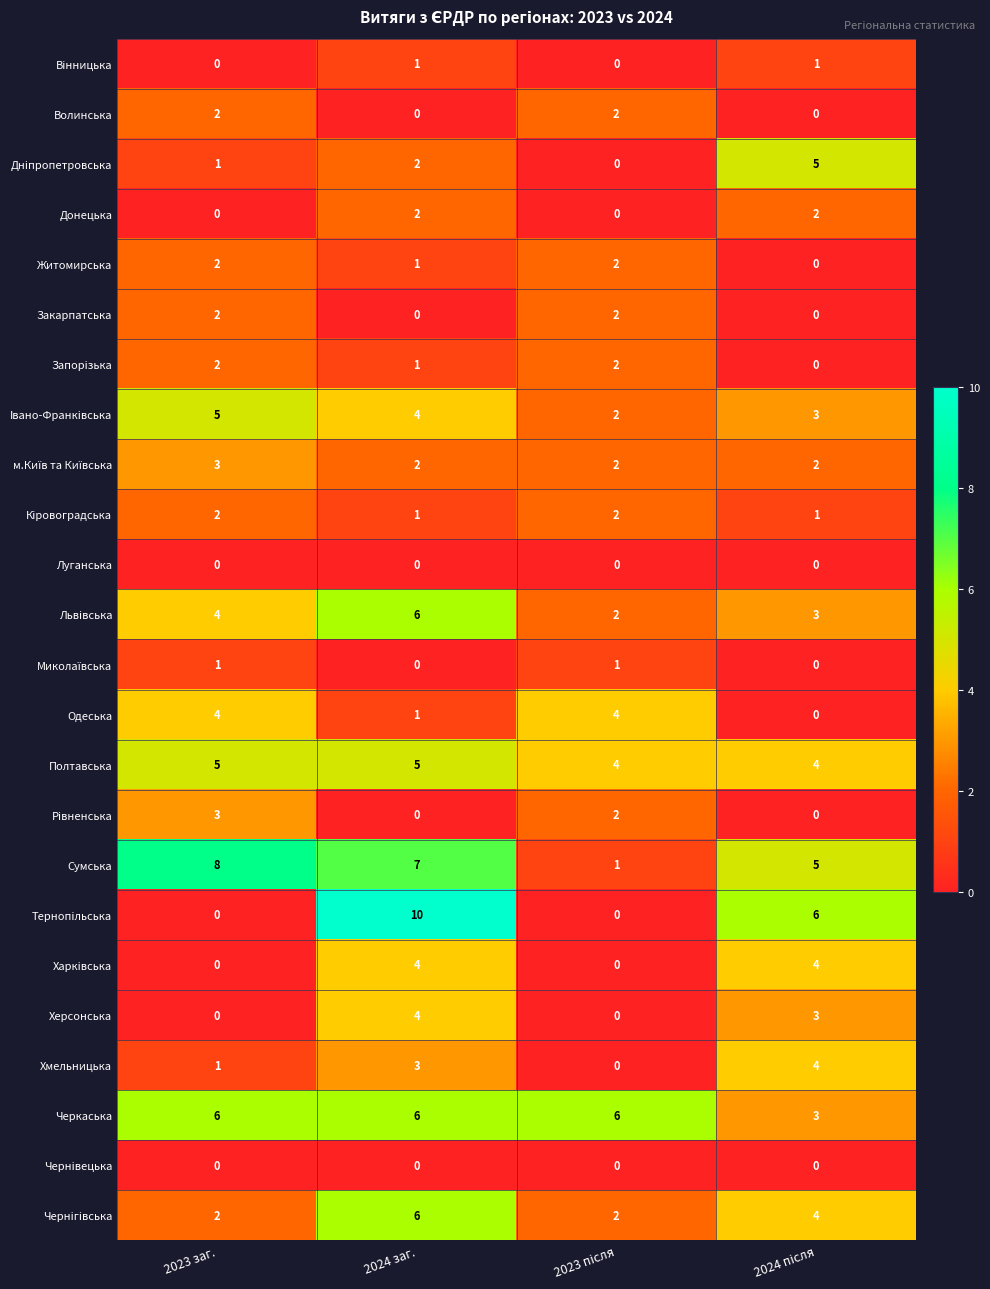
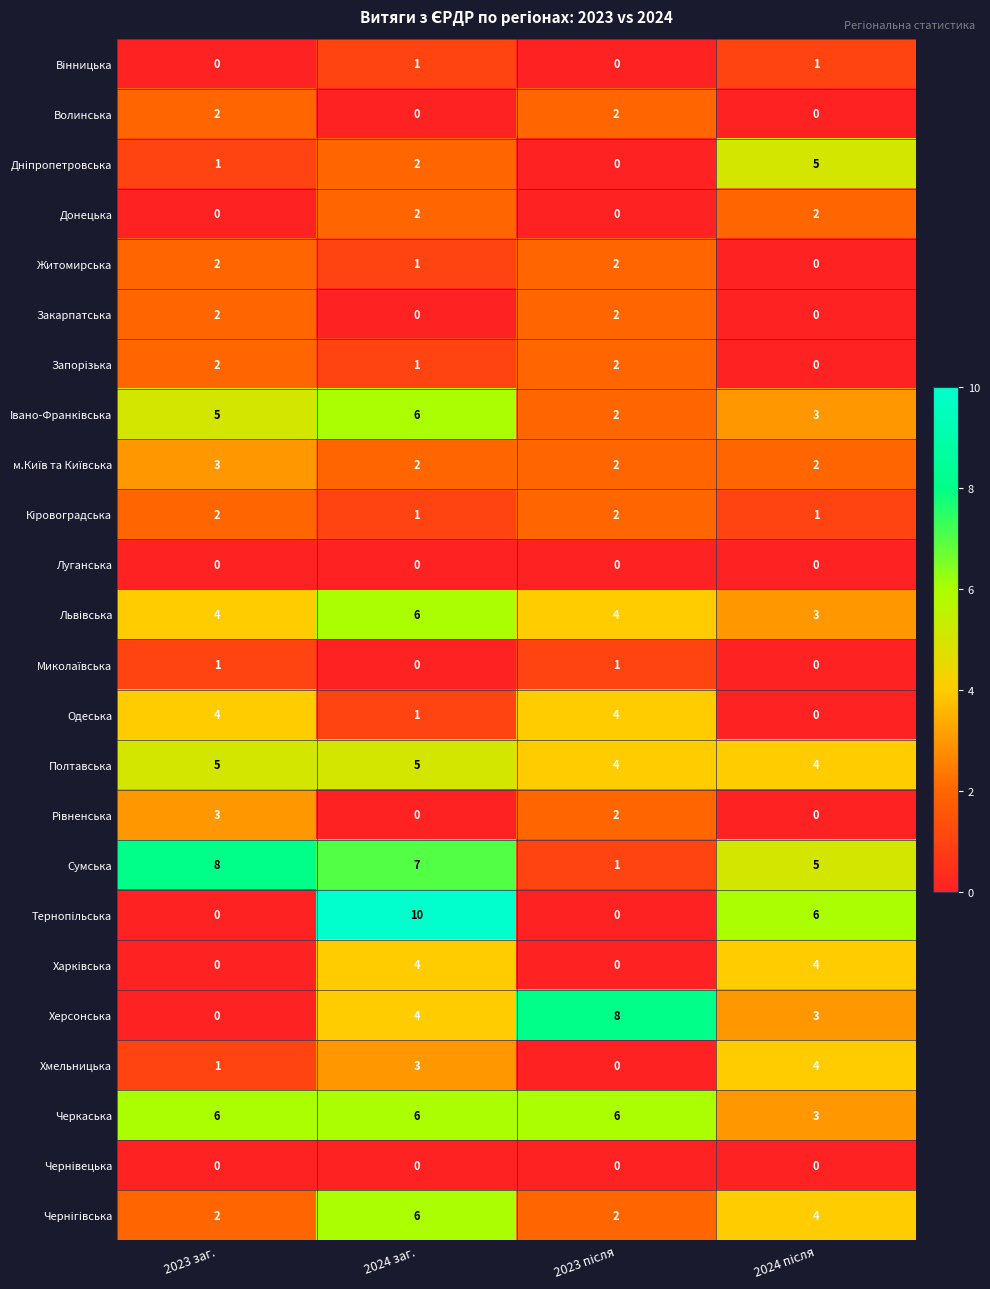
  {
    "Вінницька": {
      "2023 заг.": 0,
      "2024 заг.": 1,
      "2023 після": 0,
      "2024 після": 1
    },
    "Волинська": {
      "2023 заг.": 2,
      "2024 заг.": 0,
      "2023 після": 2,
      "2024 після": 0
    },
    "Дніпропетровська": {
      "2023 заг.": 1,
      "2024 заг.": 2,
      "2023 після": 0,
      "2024 після": 5
    },
    "Донецька": {
      "2023 заг.": 0,
      "2024 заг.": 2,
      "2023 після": 0,
      "2024 після": 2
    },
    "Житомирська": {
      "2023 заг.": 2,
      "2024 заг.": 1,
      "2023 після": 2,
      "2024 після": 0
    },
    "Закарпатська": {
      "2023 заг.": 2,
      "2024 заг.": 0,
      "2023 після": 2,
      "2024 після": 0
    },
    "Запорізька": {
      "2023 заг.": 2,
      "2024 заг.": 1,
      "2023 після": 2,
      "2024 після": 0
    },
    "Івано-Франківська": {
      "2023 заг.": 5,
-     "2024 заг.": 4,
+     "2024 заг.": 6,
      "2023 після": 2,
      "2024 після": 3
    },
    "м.Київ та Київська": {
      "2023 заг.": 3,
      "2024 заг.": 2,
      "2023 після": 2,
      "2024 після": 2
    },
    "Кіровоградська": {
      "2023 заг.": 2,
      "2024 заг.": 1,
      "2023 після": 2,
      "2024 після": 1
    },
    "Луганська": {
      "2023 заг.": 0,
      "2024 заг.": 0,
      "2023 після": 0,
      "2024 після": 0
    },
    "Львівська": {
      "2023 заг.": 4,
      "2024 заг.": 6,
-     "2023 після": 2,
+     "2023 після": 4,
      "2024 після": 3
    },
    "Миколаївська": {
      "2023 заг.": 1,
      "2024 заг.": 0,
      "2023 після": 1,
      "2024 після": 0
    },
    "Одеська": {
      "2023 заг.": 4,
      "2024 заг.": 1,
      "2023 після": 4,
      "2024 після": 0
    },
    "Полтавська": {
      "2023 заг.": 5,
      "2024 заг.": 5,
      "2023 після": 4,
      "2024 після": 4
    },
    "Рівненська": {
      "2023 заг.": 3,
      "2024 заг.": 0,
      "2023 після": 2,
      "2024 після": 0
    },
    "Сумська": {
      "2023 заг.": 8,
      "2024 заг.": 7,
      "2023 після": 1,
      "2024 після": 5
    },
    "Тернопільська": {
      "2023 заг.": 0,
      "2024 заг.": 10,
      "2023 після": 0,
      "2024 після": 6
    },
    "Харківська": {
      "2023 заг.": 0,
      "2024 заг.": 4,
      "2023 після": 0,
      "2024 після": 4
    },
    "Херсонська": {
      "2023 заг.": 0,
      "2024 заг.": 4,
-     "2023 після": 0,
+     "2023 після": 8,
      "2024 після": 3
    },
    "Хмельницька": {
      "2023 заг.": 1,
      "2024 заг.": 3,
      "2023 після": 0,
      "2024 після": 4
    },
    "Черкаська": {
      "2023 заг.": 6,
      "2024 заг.": 6,
      "2023 після": 6,
      "2024 після": 3
    },
    "Чернівецька": {
      "2023 заг.": 0,
      "2024 заг.": 0,
      "2023 після": 0,
      "2024 після": 0
    },
    "Чернігівська": {
      "2023 заг.": 2,
      "2024 заг.": 6,
      "2023 після": 2,
      "2024 після": 4
    }
  }
